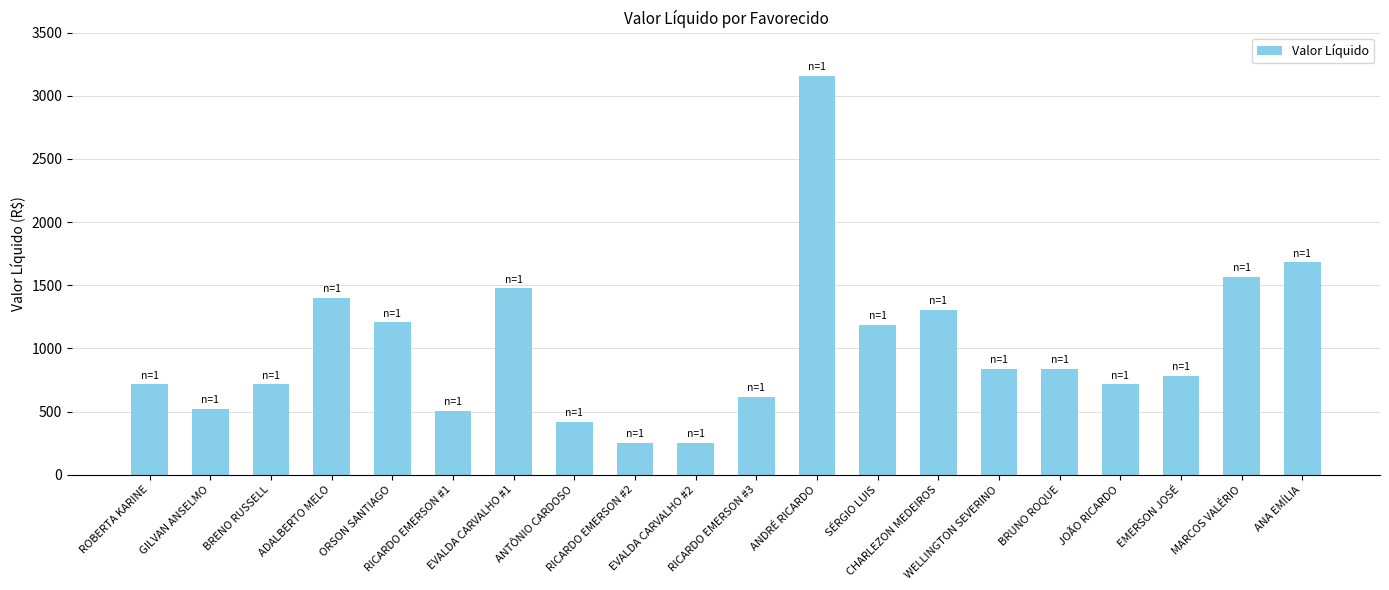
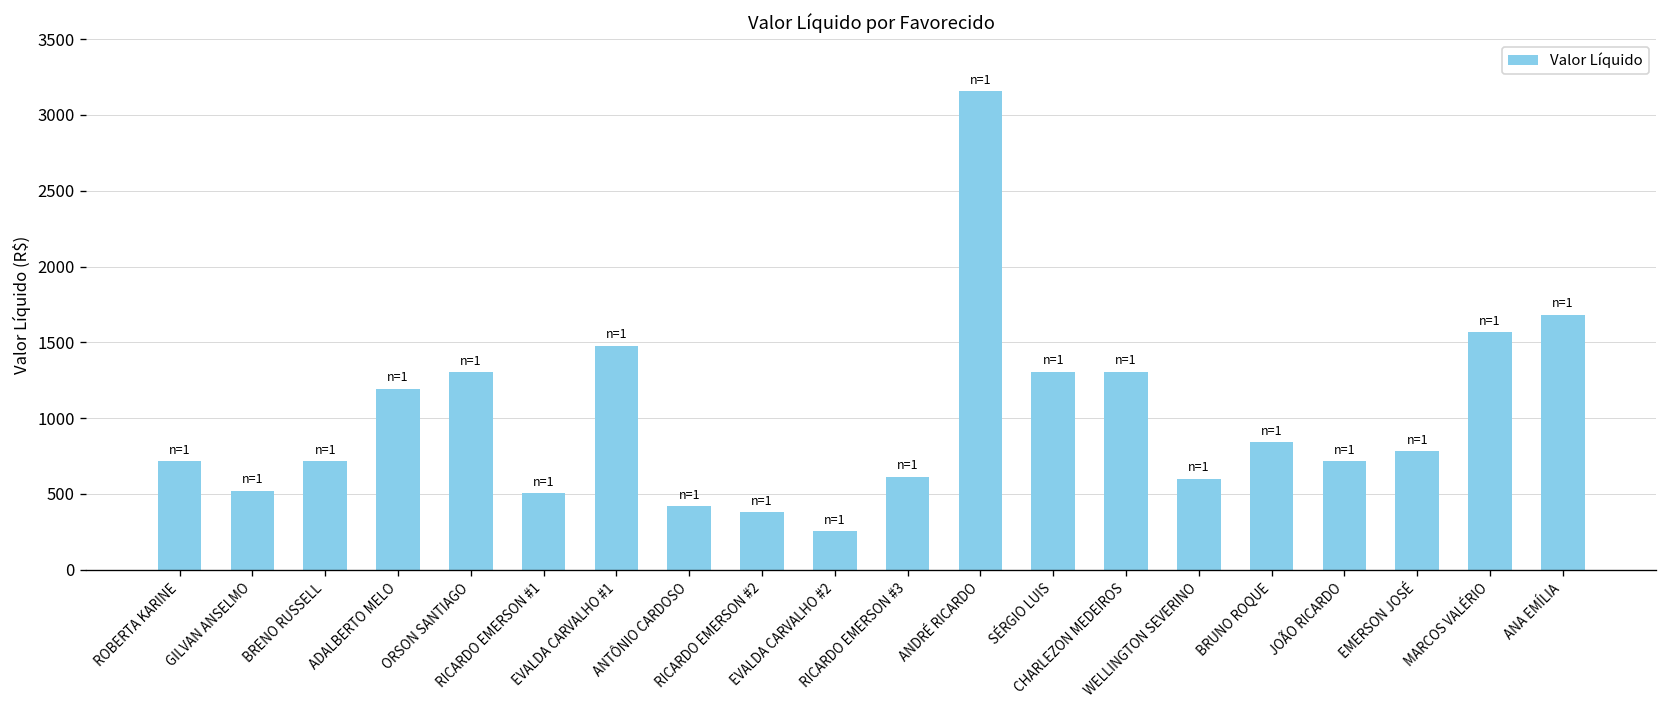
  {
-   "ADALBERTO MELO": 1400,
-   "ORSON SANTIAGO": 1210,
-   "RICARDO EMERSON #2": 260,
-   "SÉRGIO LUIS": 1190,
-   "WELLINGTON SEVERINO": 840
+   "ADALBERTO MELO": 1200,
+   "ORSON SANTIAGO": 1300,
+   "RICARDO EMERSON #2": 380,
+   "SÉRGIO LUIS": 1310,
+   "WELLINGTON SEVERINO": 600
  }
